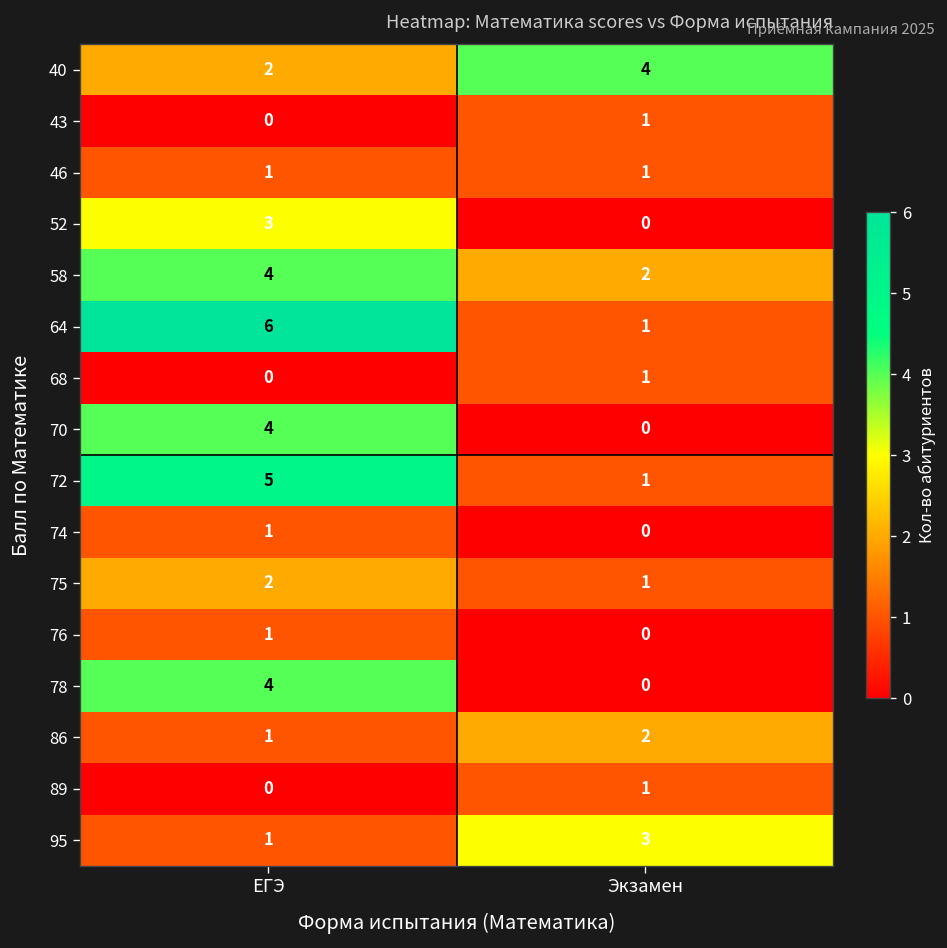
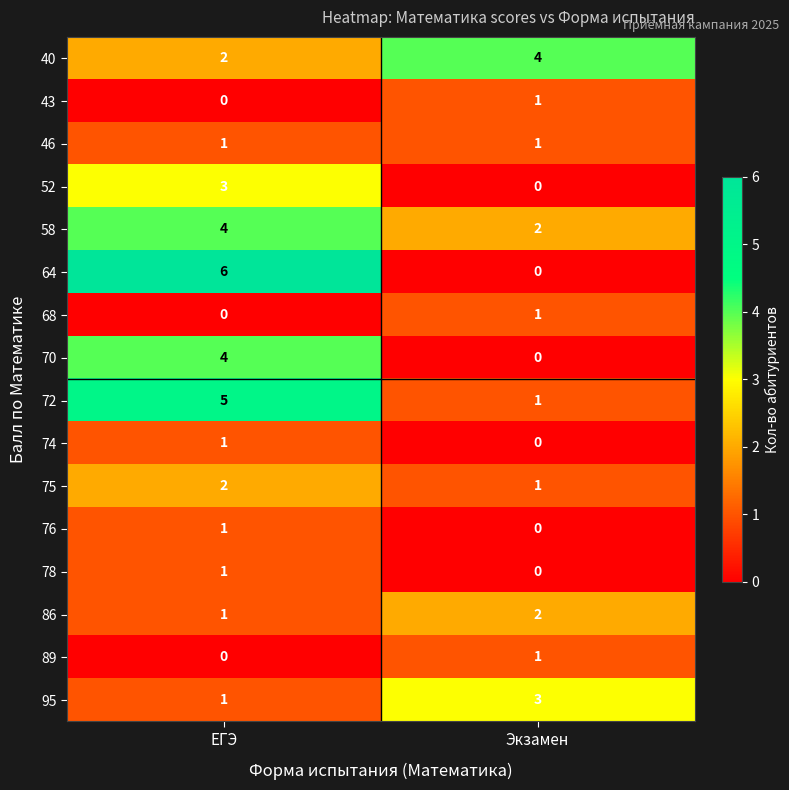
  {
    "40": {
      "ЕГЭ": 2,
      "Экзамен": 4
    },
    "43": {
      "ЕГЭ": 0,
      "Экзамен": 1
    },
    "46": {
      "ЕГЭ": 1,
      "Экзамен": 1
    },
    "52": {
      "ЕГЭ": 3,
      "Экзамен": 0
    },
    "58": {
      "ЕГЭ": 4,
      "Экзамен": 2
    },
    "64": {
      "ЕГЭ": 6,
-     "Экзамен": 1
+     "Экзамен": 0
    },
    "68": {
      "ЕГЭ": 0,
      "Экзамен": 1
    },
    "70": {
      "ЕГЭ": 4,
      "Экзамен": 0
    },
    "72": {
      "ЕГЭ": 5,
      "Экзамен": 1
    },
    "74": {
      "ЕГЭ": 1,
      "Экзамен": 0
    },
    "75": {
      "ЕГЭ": 2,
      "Экзамен": 1
    },
    "76": {
      "ЕГЭ": 1,
      "Экзамен": 0
    },
    "78": {
-     "ЕГЭ": 4,
+     "ЕГЭ": 1,
      "Экзамен": 0
    },
    "86": {
      "ЕГЭ": 1,
      "Экзамен": 2
    },
    "89": {
      "ЕГЭ": 0,
      "Экзамен": 1
    },
    "95": {
      "ЕГЭ": 1,
      "Экзамен": 3
    }
  }
